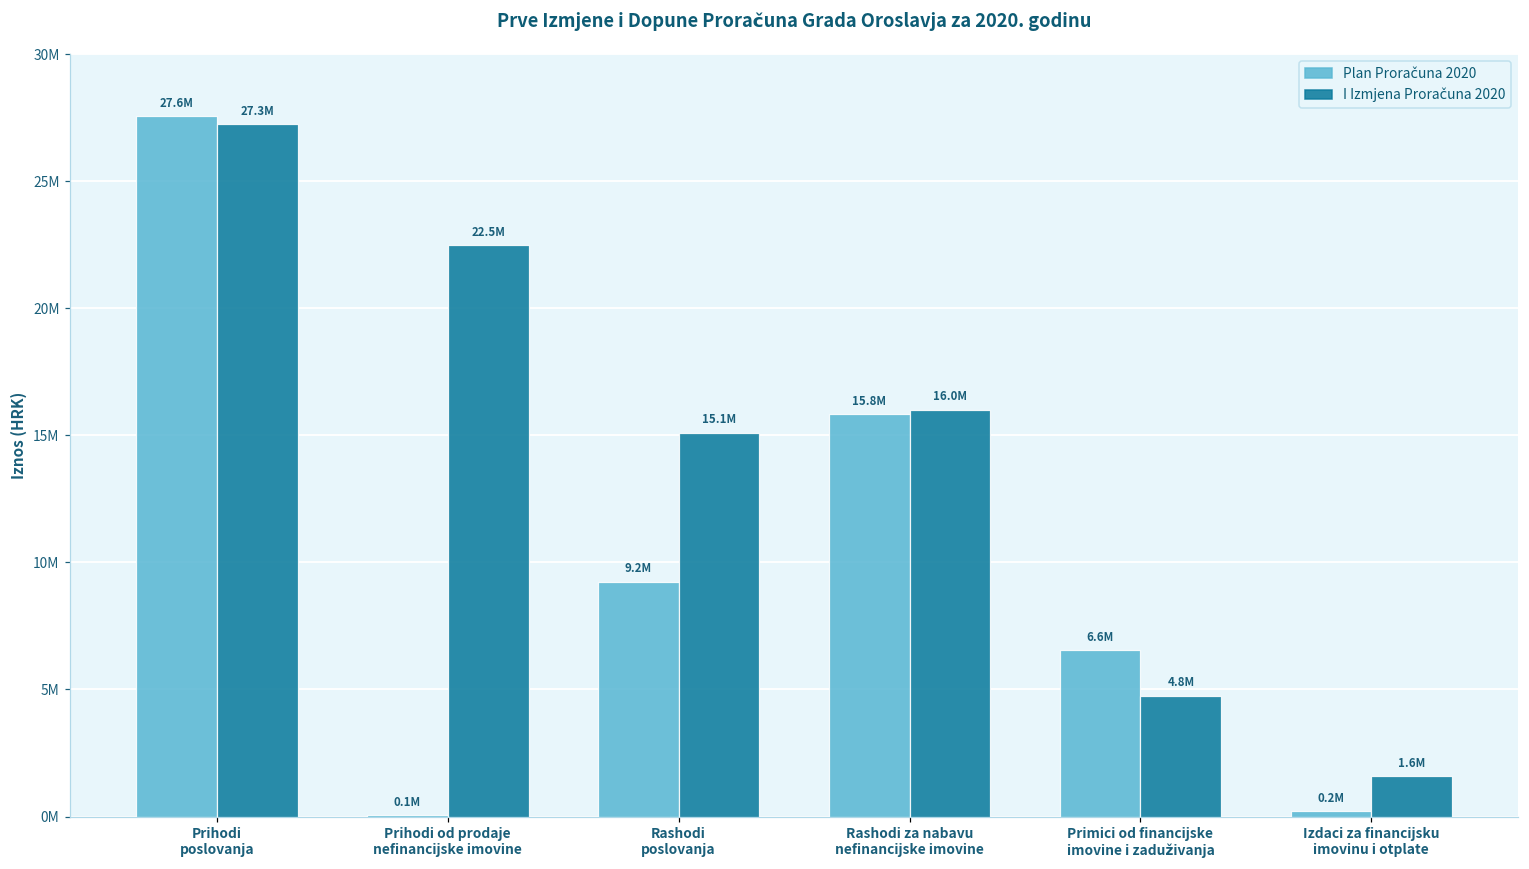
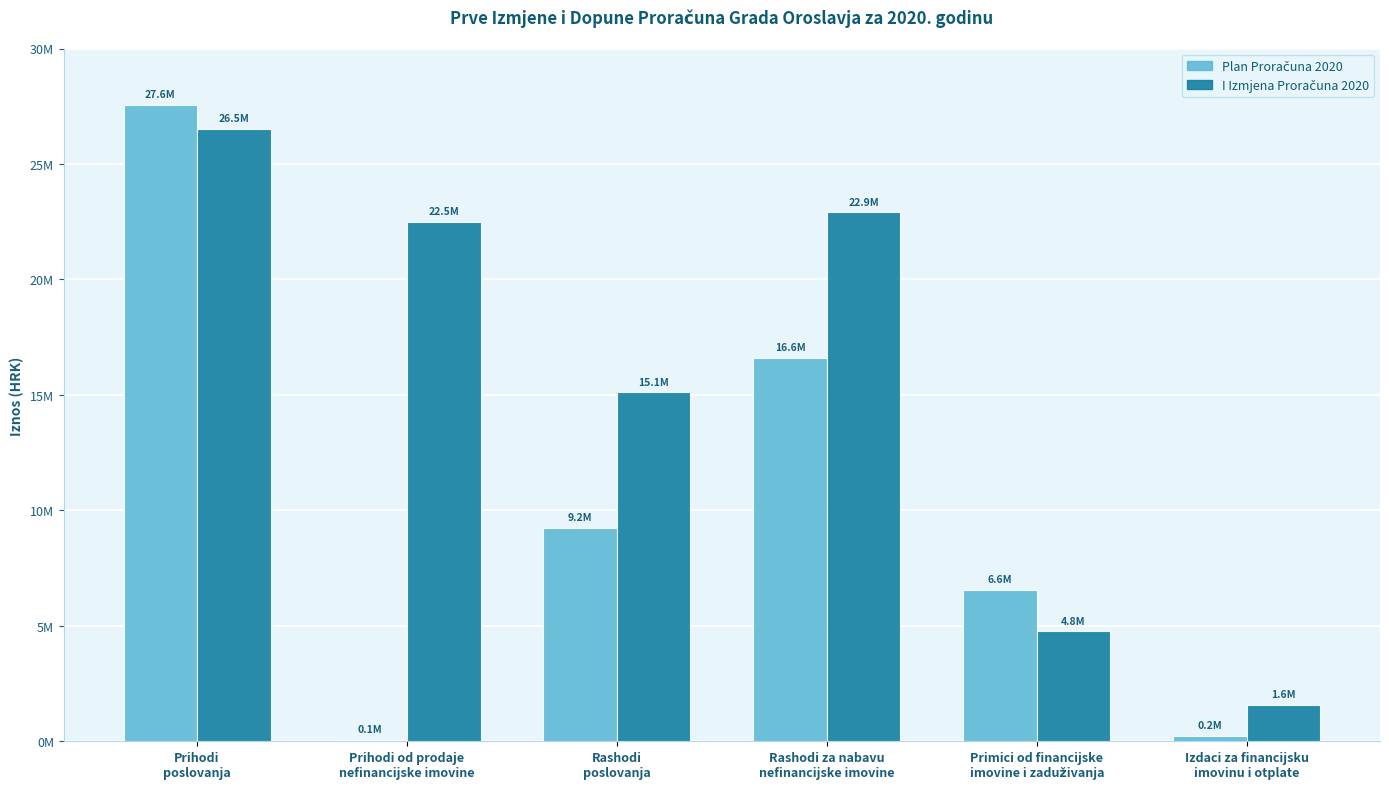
  {
    "Plan Proračuna 2020": {
      "Prihodi poslovanja": "27.6M",
      "Prihodi od prodaje nefinancijske imovine": "0.1M",
      "Rashodi poslovanja": "9.2M",
-     "Rashodi za nabavu nefinancijske imovine": "15.8M",
+     "Rashodi za nabavu nefinancijske imovine": "16.6M",
      "Primici od financijske imovine i zaduživanja": "6.6M",
      "Izdaci za financijsku imovinu i otplate": "0.2M"
    },
    "I Izmjena Proračuna 2020": {
-     "Prihodi poslovanja": "27.3M",
+     "Prihodi poslovanja": "26.5M",
      "Prihodi od prodaje nefinancijske imovine": "22.5M",
      "Rashodi poslovanja": "15.1M",
-     "Rashodi za nabavu nefinancijske imovine": "16.0M",
+     "Rashodi za nabavu nefinancijske imovine": "22.9M",
      "Primici od financijske imovine i zaduživanja": "4.8M",
      "Izdaci za financijsku imovinu i otplate": "1.6M"
    }
  }
